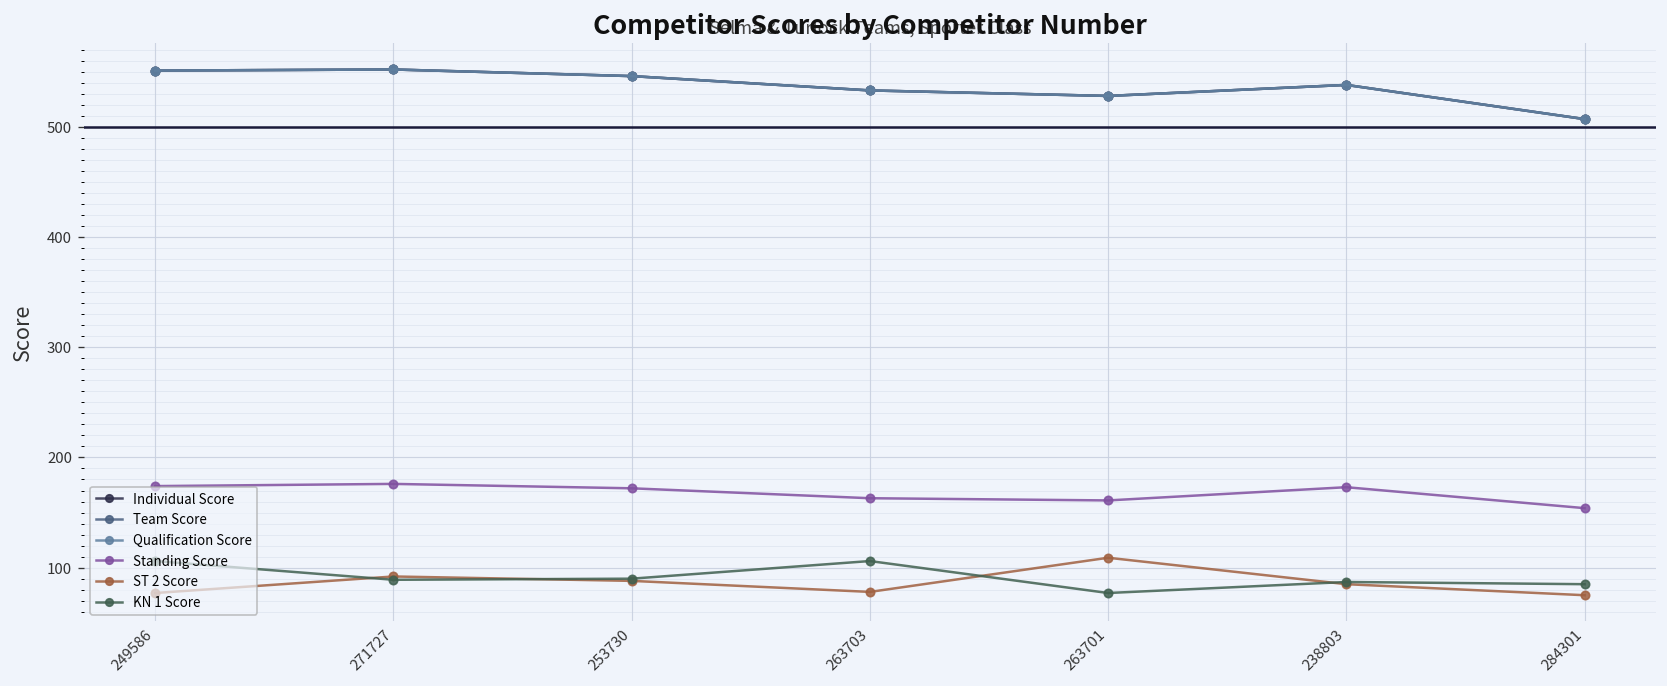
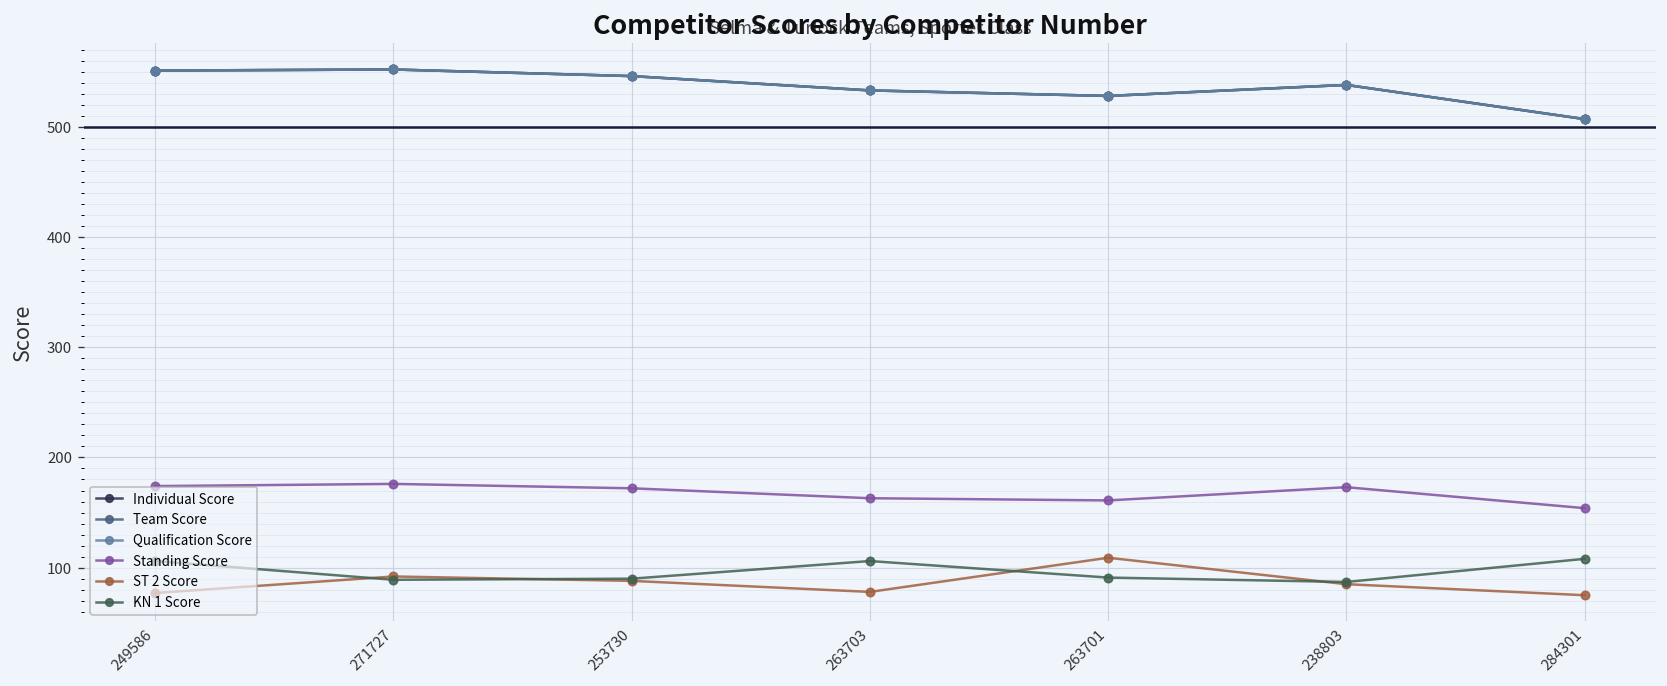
  {
    "ST 2 Score": {
      "271727": 90,
      "263703": 80,
      "263701": 110,
      "284301": 80
    },
    "KN 1 Score": {
      "271727": 90,
      "263703": 110,
-     "263701": 80,
-     "284301": 90
+     "263701": 90,
+     "284301": 110
    }
  }
